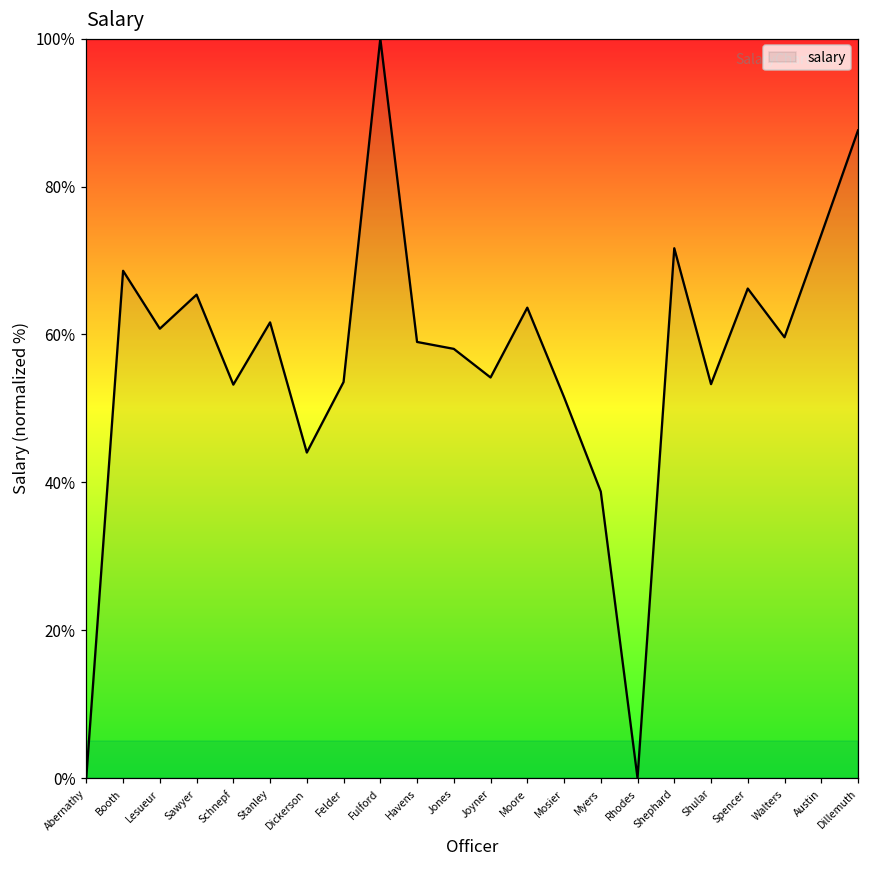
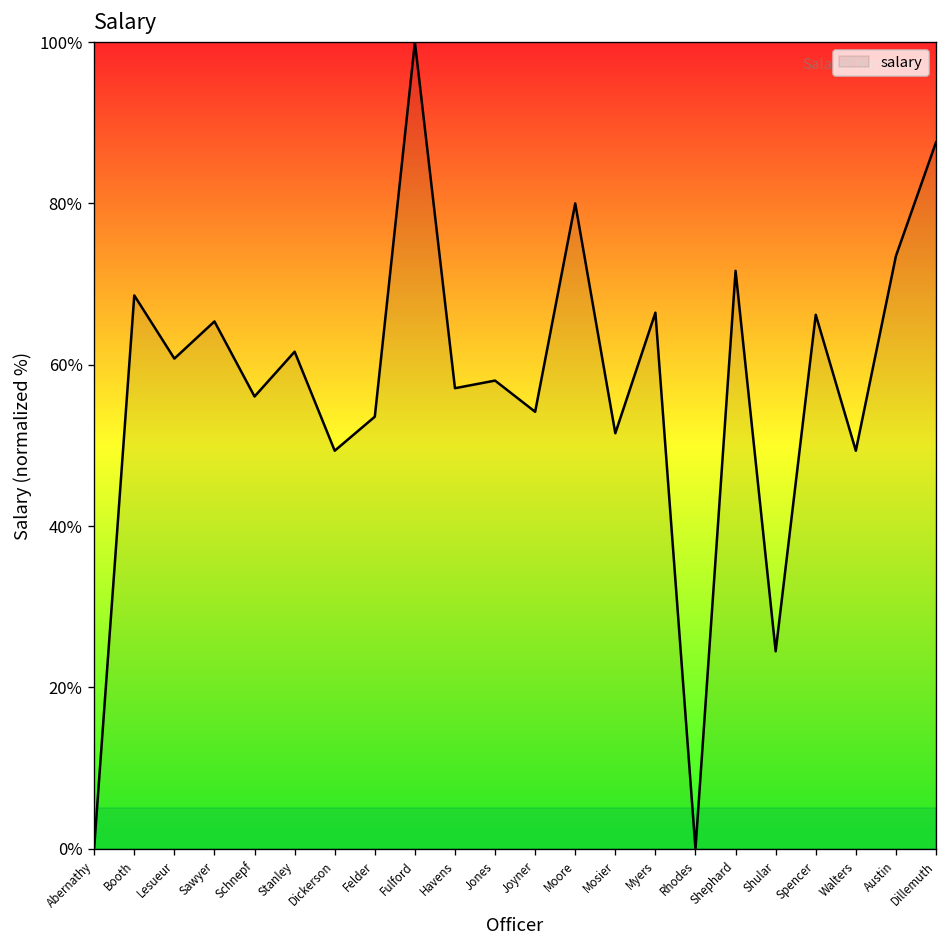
  {
    "Abernathy": "0%",
    "Booth": "69%",
    "Lesueur": "61%",
    "Sawyer": "65%",
-   "Schnepf": "53%",
+   "Schnepf": "56%",
    "Stanley": "62%",
-   "Dickerson": "44%",
+   "Dickerson": "49%",
    "Felder": "54%",
    "Fulford": "100%",
-   "Havens": "59%",
+   "Havens": "57%",
    "Jones": "58%",
    "Joyner": "54%",
-   "Moore": "64%",
+   "Moore": "80%",
    "Mosier": "52%",
-   "Myers": "39%",
+   "Myers": "66%",
    "Rhodes": "0%",
    "Shephard": "72%",
-   "Shular": "53%",
+   "Shular": "24%",
    "Spencer": "66%",
-   "Walters": "60%",
+   "Walters": "49%",
    "Austin": "73%",
    "Dillemuth": "88%"
  }
